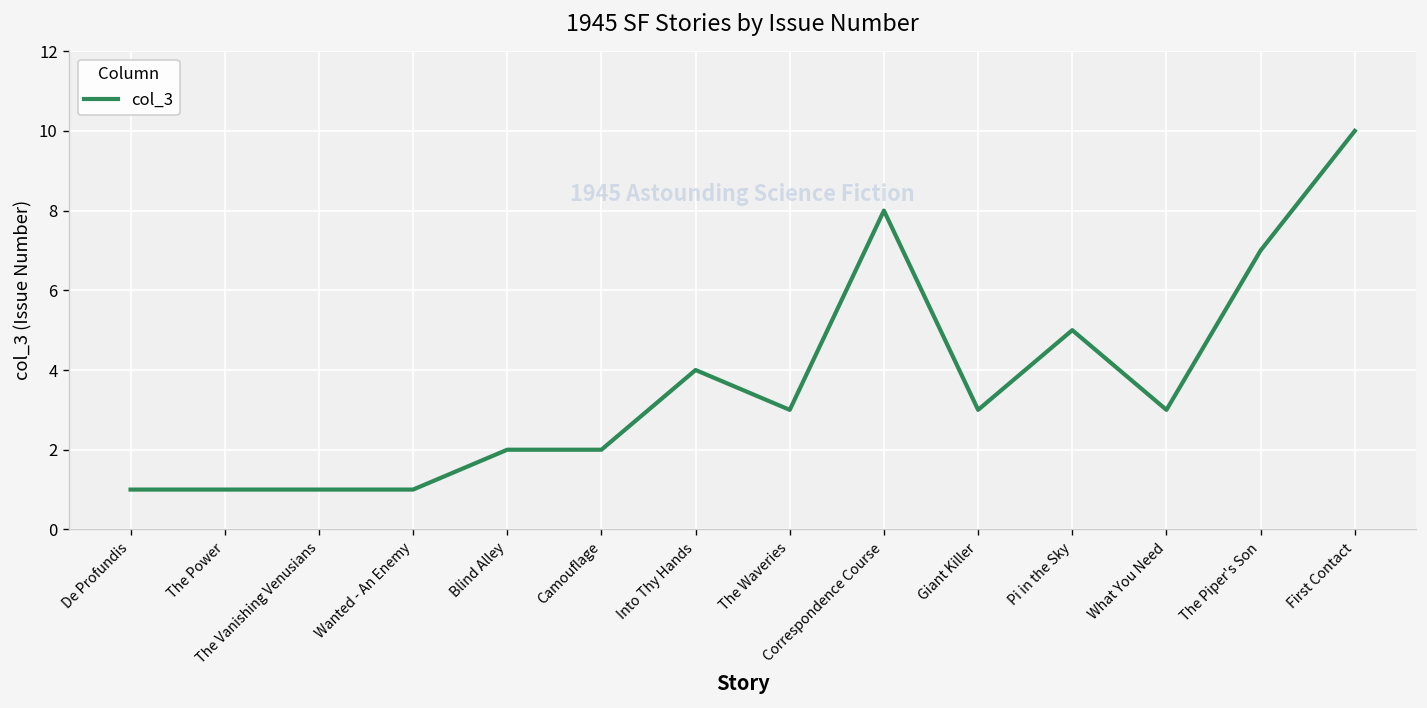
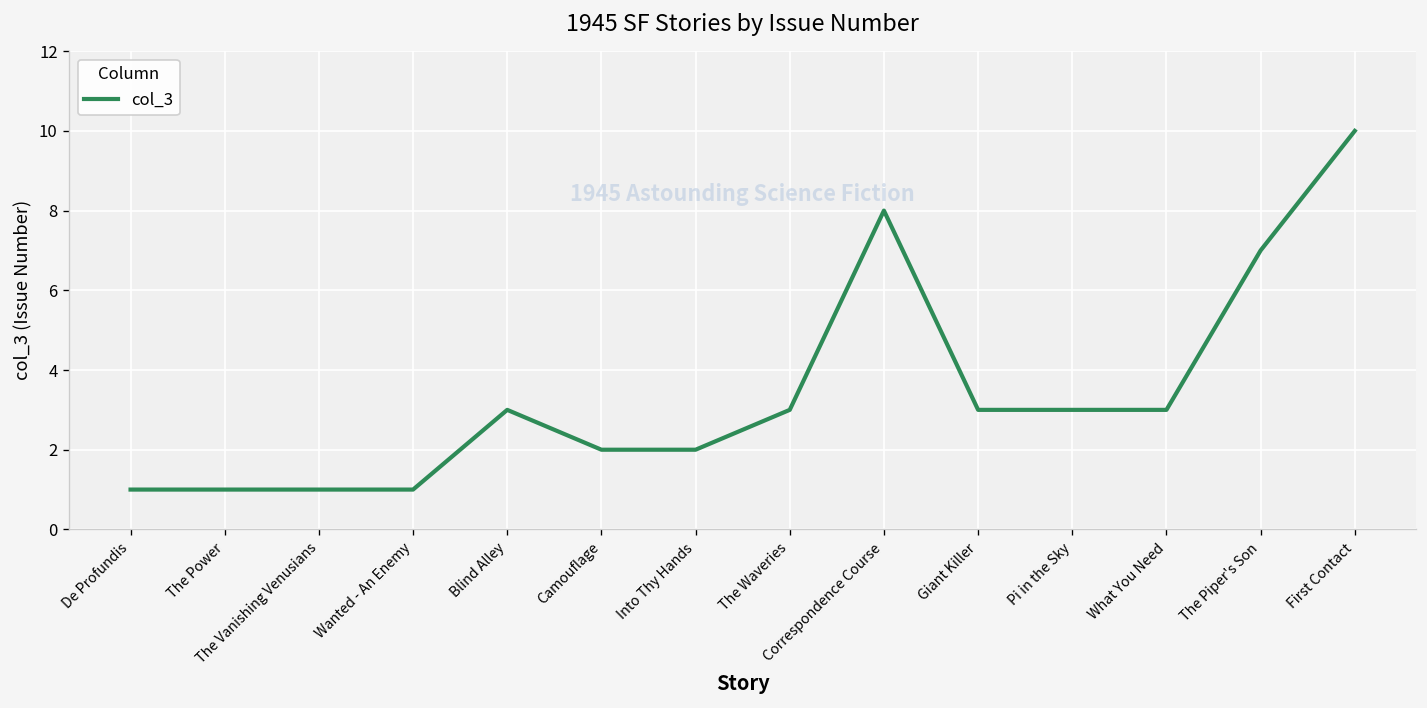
  {
    "De Profundis": 1,
    "The Power": 1,
    "The Vanishing Venusians": 1,
    "Wanted - An Enemy": 1,
-   "Blind Alley": 2,
+   "Blind Alley": 3,
    "Camouflage": 2,
-   "Into Thy Hands": 4,
+   "Into Thy Hands": 2,
    "The Waveries": 3,
    "Giant Killer": 3,
-   "Pi in the Sky": 5,
+   "Pi in the Sky": 3,
    "What You Need": 3,
    "The Piper's Son": 7,
    "First Contact": 10
  }
